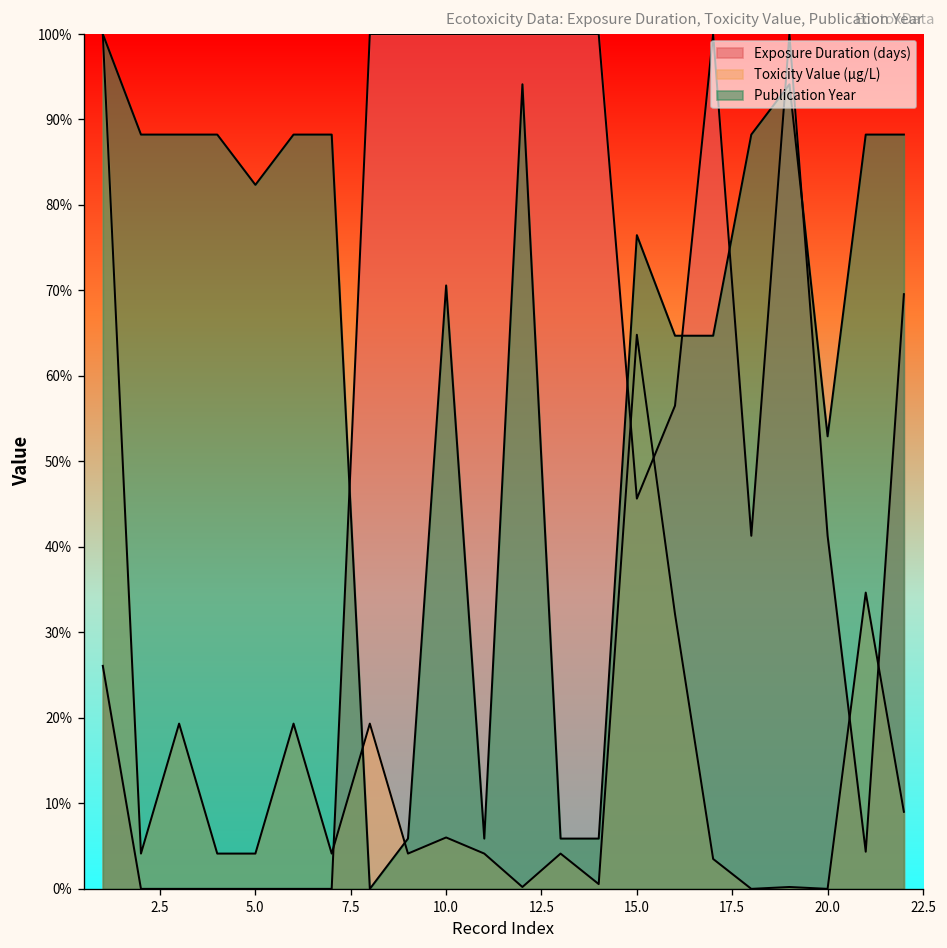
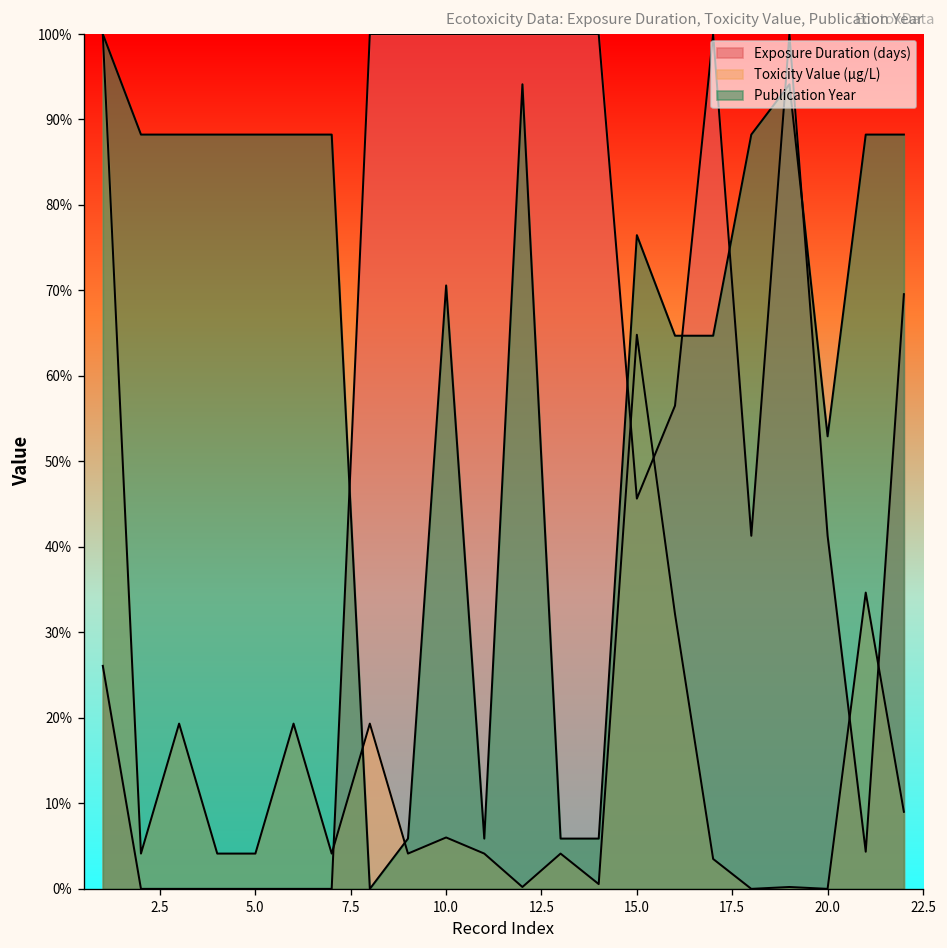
  {
    "Exposure Duration (days)": {
      "5.0": "0%",
      "10.0": "100%",
      "15.0": "46%",
      "20.0": "41%"
    },
    "Toxicity Value (μg/L)": {
      "5.0": "4%",
      "10.0": "6%",
      "15.0": "65%",
      "20.0": "0%"
    },
    "Publication Year": {
-     "5.0": "82%",
+     "5.0": "88%",
      "10.0": "71%",
      "15.0": "76%",
      "20.0": "53%"
    }
  }
